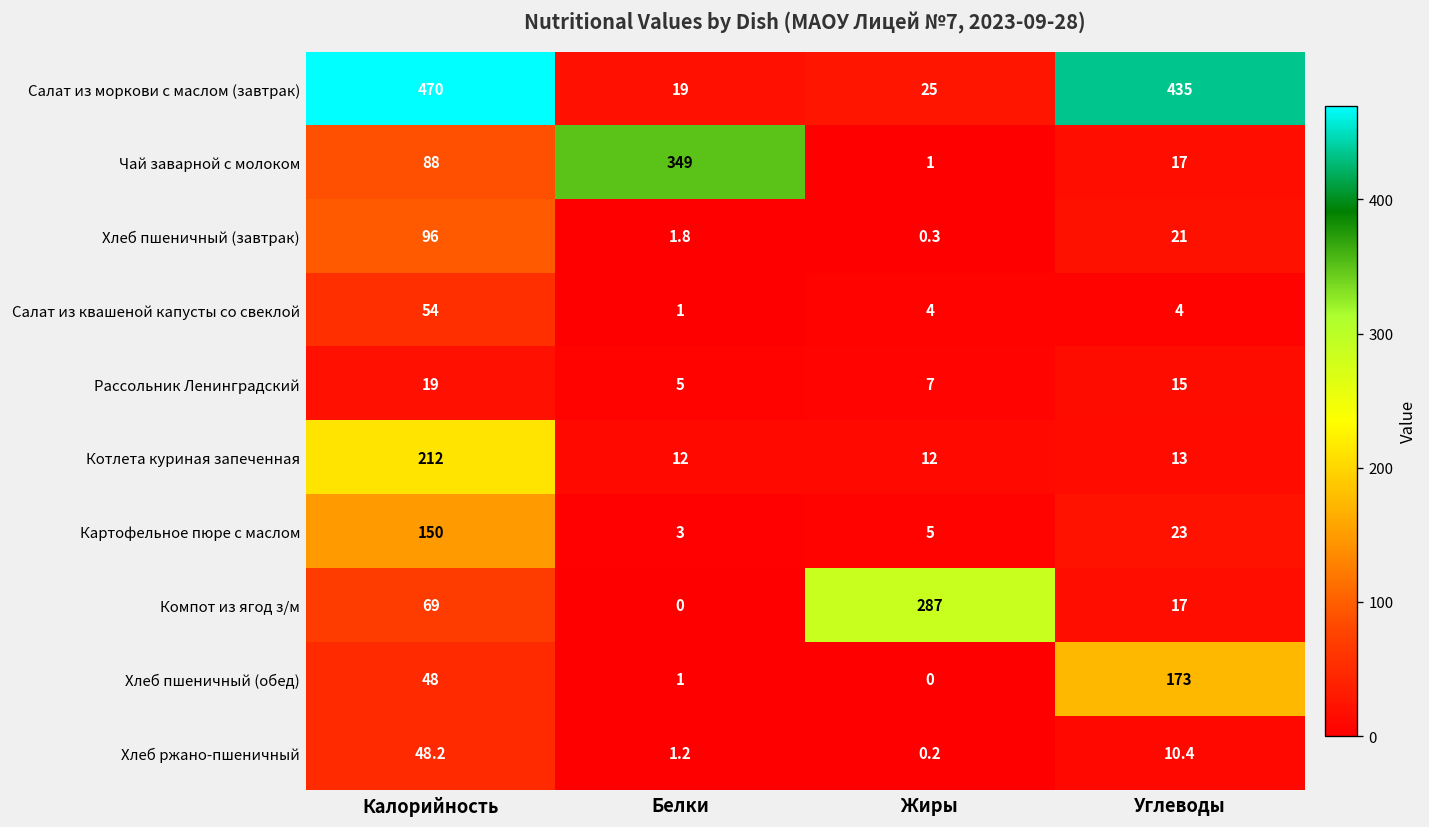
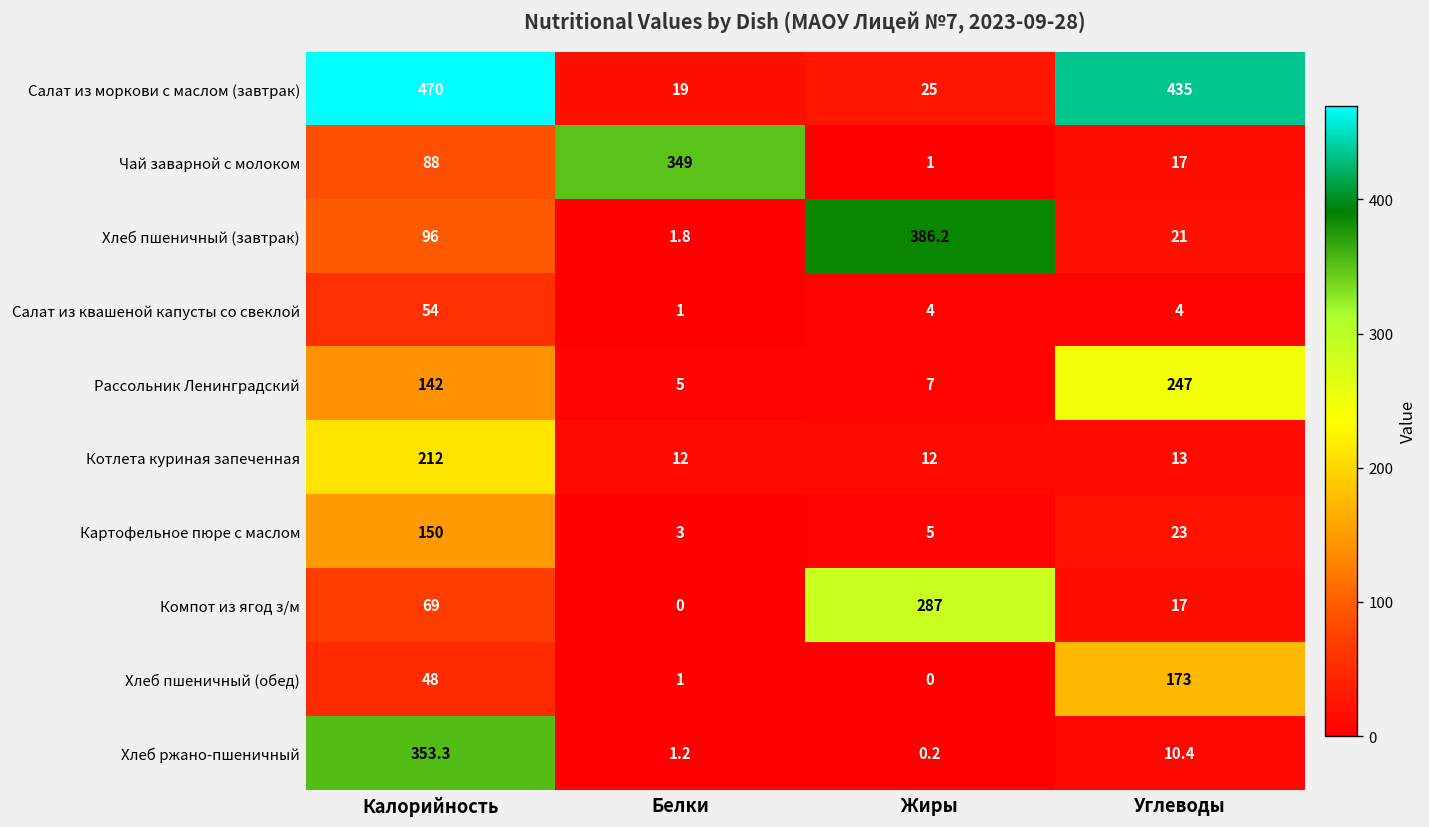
  {
    "Салат из моркови с маслом (завтрак)": {
      "Калорийность": 470,
      "Белки": 19,
      "Жиры": 25,
      "Углеводы": 435
    },
    "Чай заварной с молоком": {
      "Калорийность": 88,
      "Белки": 349,
      "Жиры": 1,
      "Углеводы": 17
    },
    "Хлеб пшеничный (завтрак)": {
      "Калорийность": 96,
      "Белки": 1.8,
-     "Жиры": 0.3,
+     "Жиры": 386.2,
      "Углеводы": 21
    },
    "Салат из квашеной капусты со свеклой": {
      "Калорийность": 54,
      "Белки": 1,
      "Жиры": 4,
      "Углеводы": 4
    },
    "Рассольник Ленинградский": {
-     "Калорийность": 19,
+     "Калорийность": 142,
      "Белки": 5,
      "Жиры": 7,
-     "Углеводы": 15
+     "Углеводы": 247
    },
    "Котлета куриная запеченная": {
      "Калорийность": 212,
      "Белки": 12,
      "Жиры": 12,
      "Углеводы": 13
    },
    "Картофельное пюре с маслом": {
      "Калорийность": 150,
      "Белки": 3,
      "Жиры": 5,
      "Углеводы": 23
    },
    "Компот из ягод з/м": {
      "Калорийность": 69,
      "Белки": 0,
      "Жиры": 287,
      "Углеводы": 17
    },
    "Хлеб пшеничный (обед)": {
      "Калорийность": 48,
      "Белки": 1,
      "Жиры": 0,
      "Углеводы": 173
    },
    "Хлеб ржано-пшеничный": {
-     "Калорийность": 48.2,
+     "Калорийность": 353.3,
      "Белки": 1.2,
      "Жиры": 0.2,
      "Углеводы": 10.4
    }
  }
